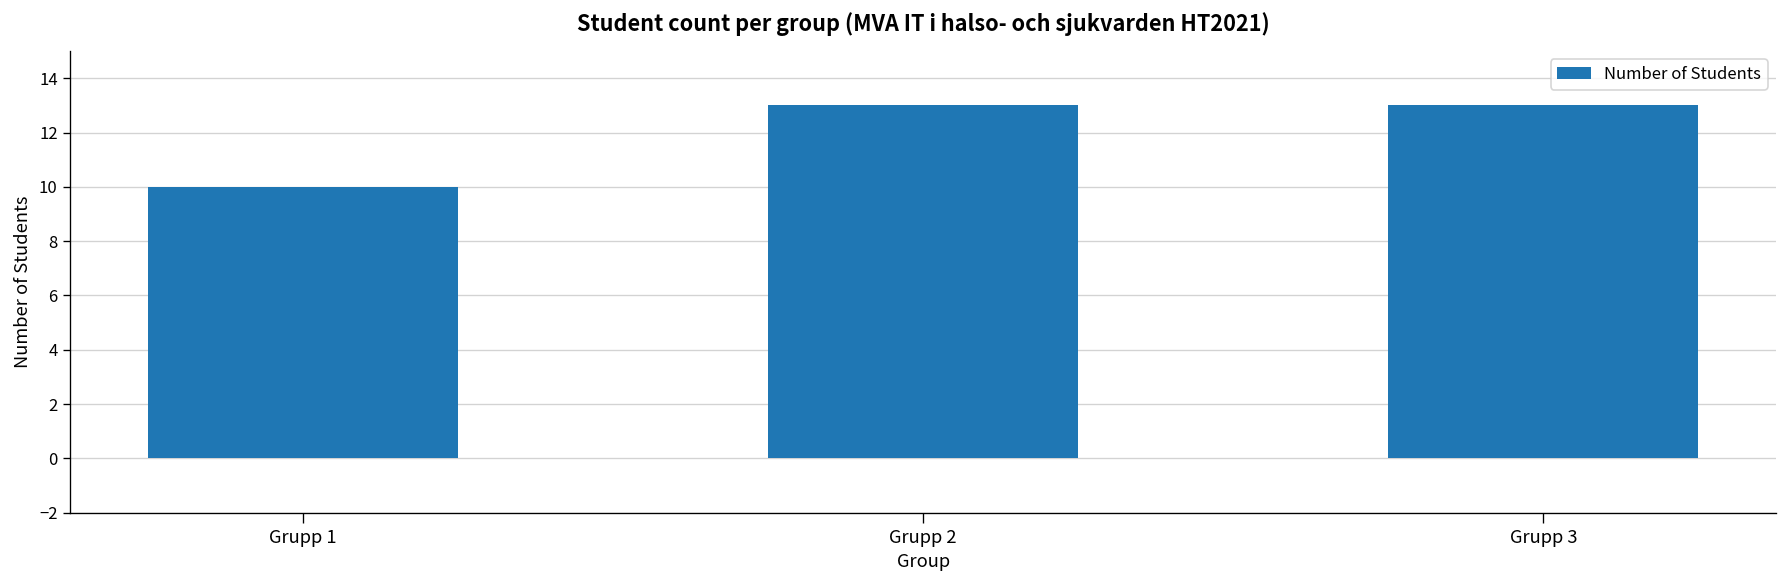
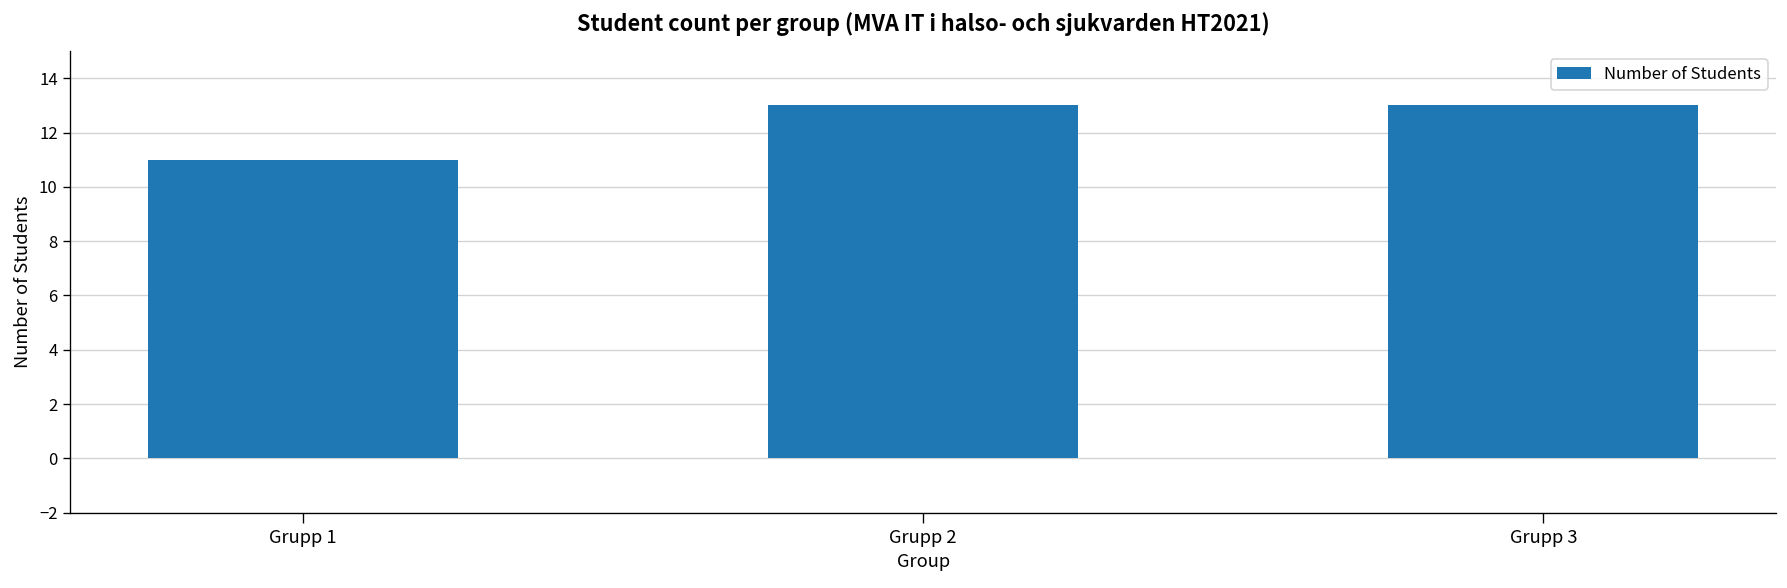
  {
-   "Grupp 1": 10,
+   "Grupp 1": 11,
    "Grupp 2": 13,
    "Grupp 3": 13
  }
